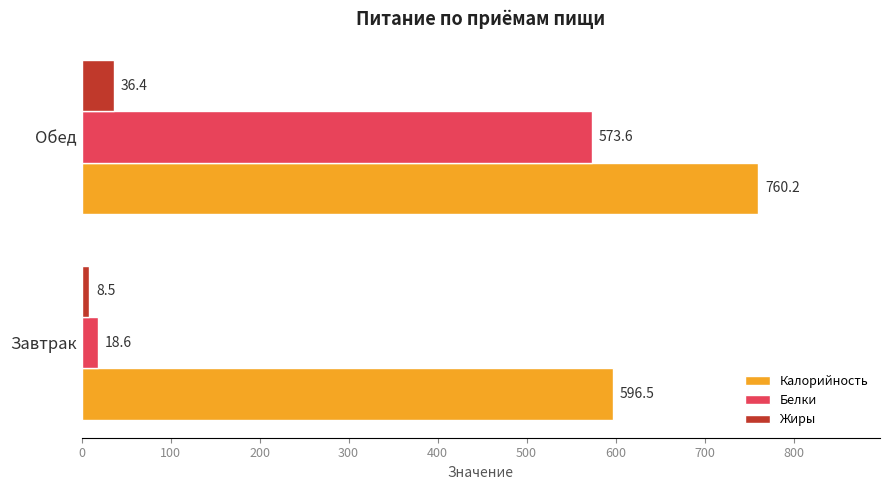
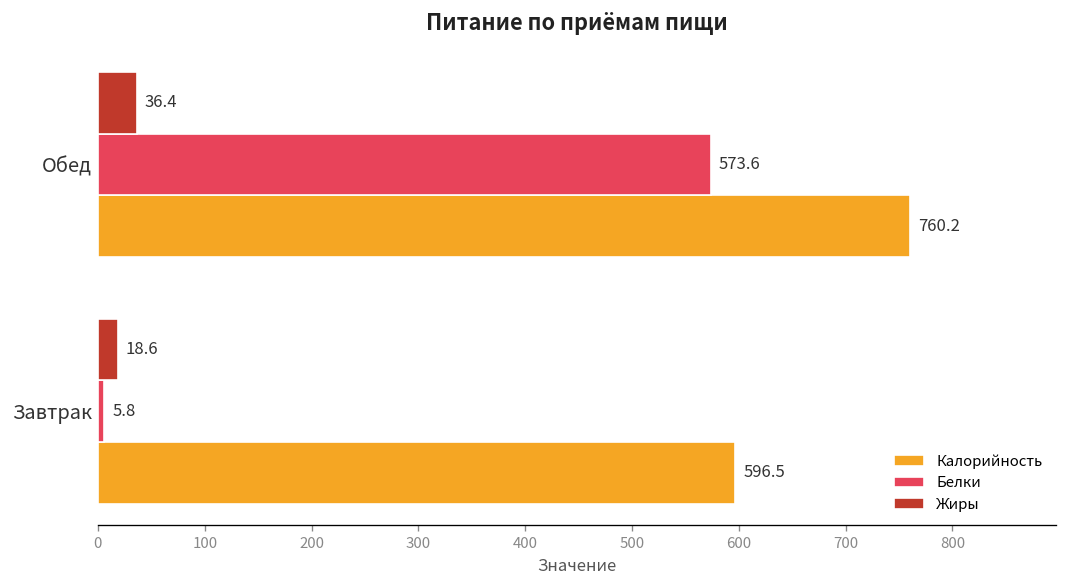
  {
    "Калорийность": {
      "Обед": 760.2,
      "Завтрак": 596.5
    },
    "Белки": {
      "Обед": 573.6,
-     "Завтрак": 18.6
+     "Завтрак": 5.8
    },
    "Жиры": {
      "Обед": 36.4,
-     "Завтрак": 8.5
+     "Завтрак": 18.6
    }
  }
